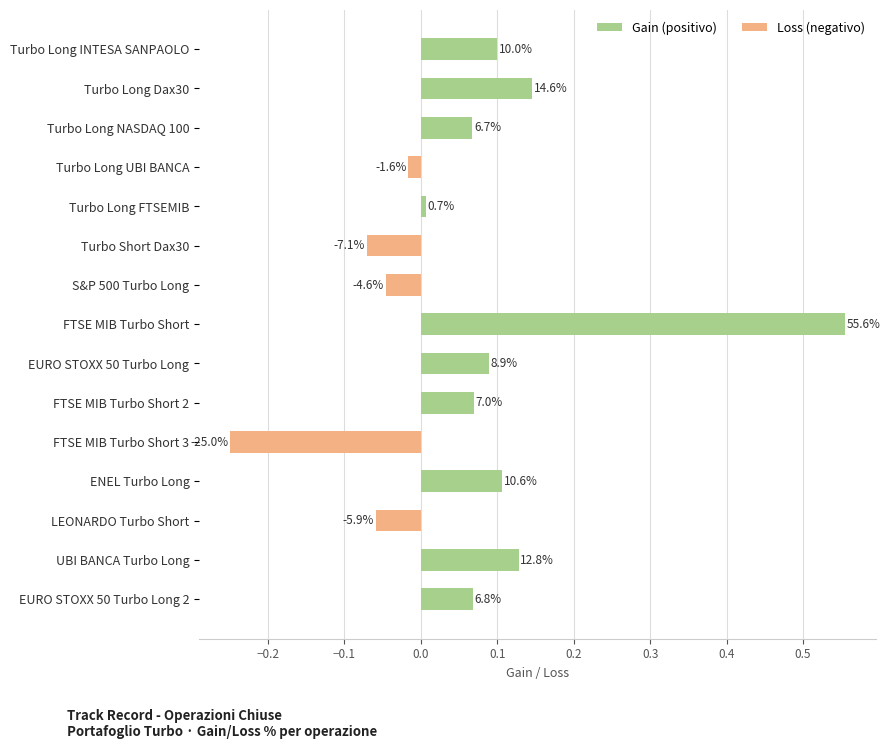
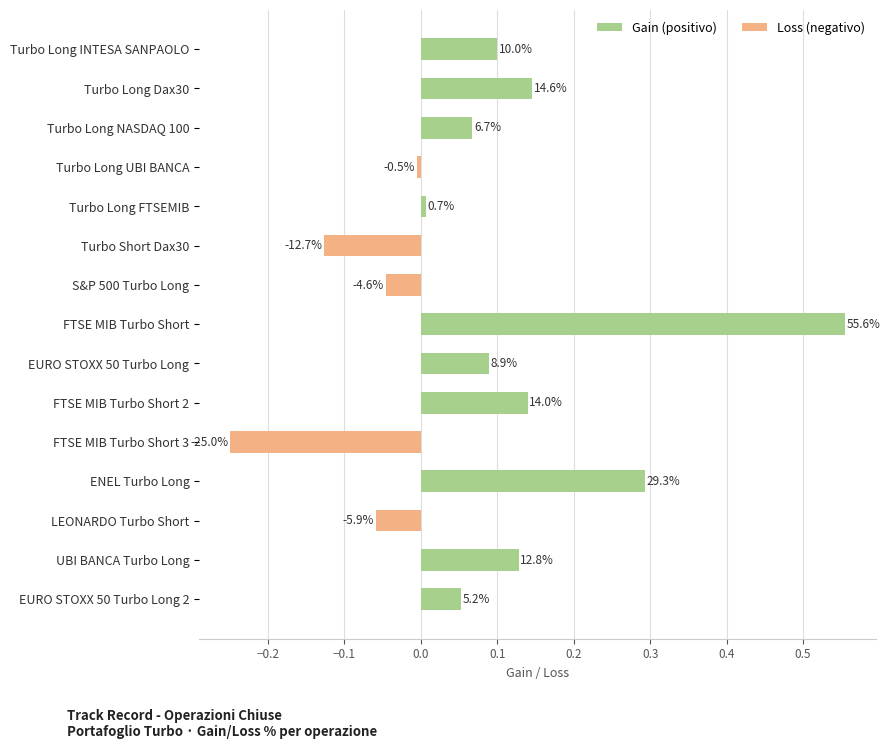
  {
    "Turbo Long INTESA SANPAOLO": "10.0%",
    "Turbo Long Dax30": "14.6%",
    "Turbo Long NASDAQ 100": "6.7%",
-   "Turbo Long UBI BANCA": "-1.6%",
+   "Turbo Long UBI BANCA": "-0.5%",
    "Turbo Long FTSEMIB": "0.7%",
-   "Turbo Short Dax30": "-7.1%",
+   "Turbo Short Dax30": "-12.7%",
    "S&P 500 Turbo Long": "-4.6%",
    "FTSE MIB Turbo Short": "55.6%",
    "EURO STOXX 50 Turbo Long": "8.9%",
-   "FTSE MIB Turbo Short 2": "7.0%",
+   "FTSE MIB Turbo Short 2": "14.0%",
    "FTSE MIB Turbo Short 3": "-25.0%",
-   "ENEL Turbo Long": "10.6%",
+   "ENEL Turbo Long": "29.3%",
    "LEONARDO Turbo Short": "-5.9%",
    "UBI BANCA Turbo Long": "12.8%",
-   "EURO STOXX 50 Turbo Long 2": "6.8%"
+   "EURO STOXX 50 Turbo Long 2": "5.2%"
  }
